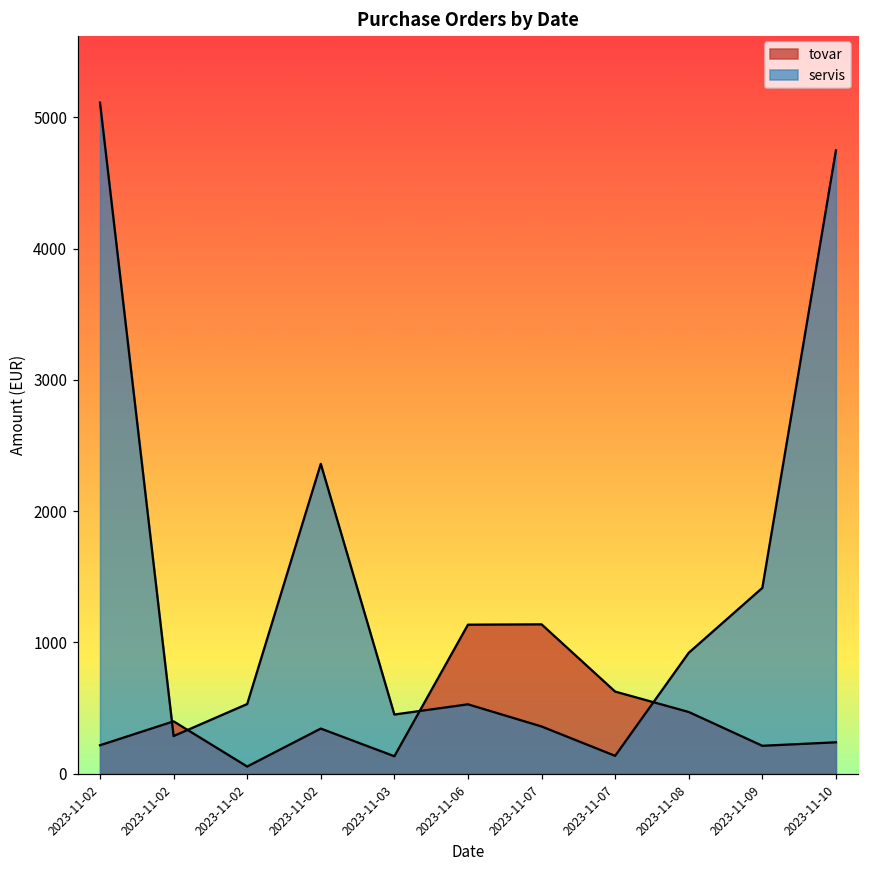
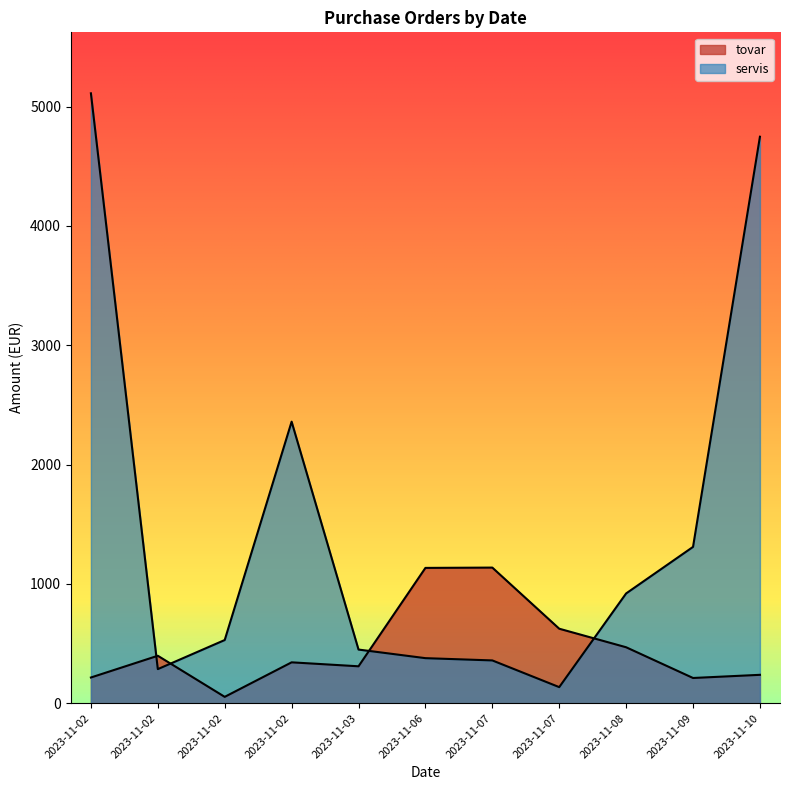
  {
    "tovar": {
-     "2023-11-03": 130,
+     "2023-11-03": 310,
      "2023-11-06": 1130,
      "2023-11-08": 470,
      "2023-11-09": 210,
      "2023-11-10": 240
    },
    "servis": {
      "2023-11-03": 450,
-     "2023-11-06": 530,
+     "2023-11-06": 380,
      "2023-11-08": 920,
-     "2023-11-09": 1410,
+     "2023-11-09": 1310,
      "2023-11-10": 4750
    }
  }
